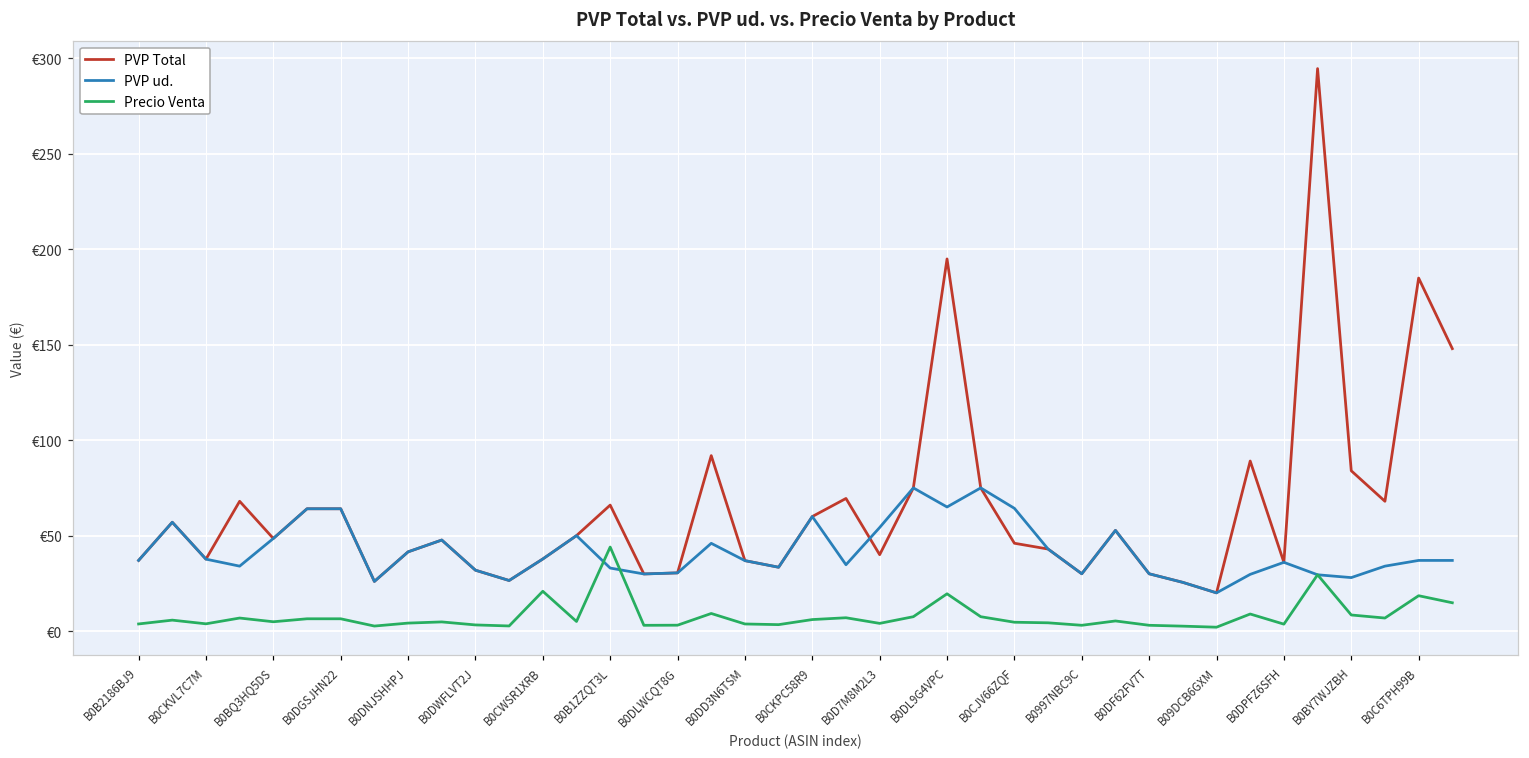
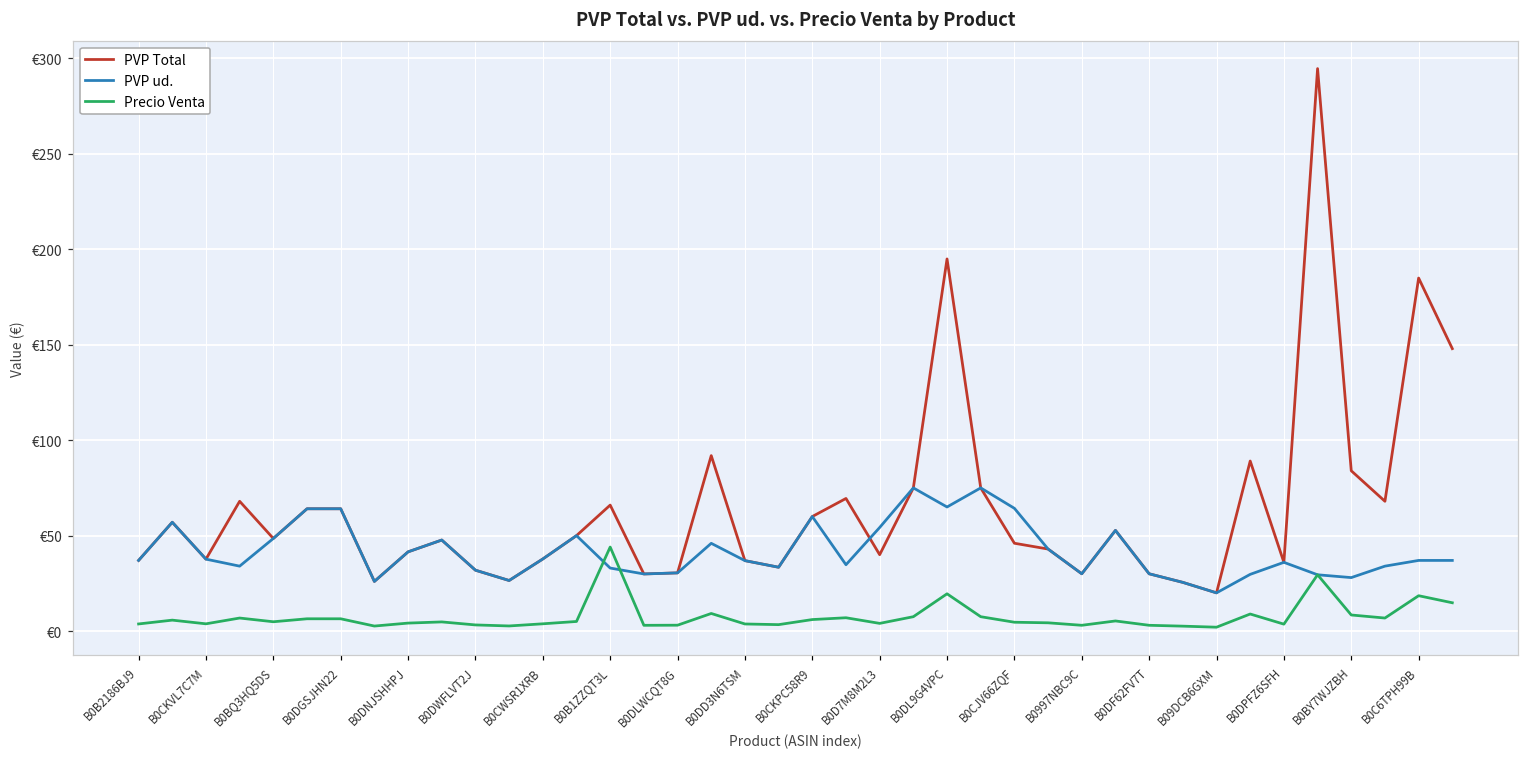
  {
    "PVP Total": {
      "B0B1ZZQT3L": "€66",
      "B0D7M8M2L3": "€40",
      "B0DL9G4VPC": "€195",
      "B0CJV66ZQF": "€46",
      "B0BY7WJZBH": "€84",
      "B0C6TPH99B": "€185"
    },
    "PVP ud.": {
      "B0B1ZZQT3L": "€33",
      "B0D7M8M2L3": "€54",
      "B0DL9G4VPC": "€65",
      "B0CJV66ZQF": "€64",
      "B0BY7WJZBH": "€28",
      "B0C6TPH99B": "€37"
    },
    "Precio Venta": {
      "B0B2186BJ9": "€4",
      "B0CKVL7C7M": "€4",
      "B0BQ3HQ5DS": "€5",
      "B0DGSJHN22": "€6",
      "B0DNJSHHPJ": "€4",
      "B0DWFLVT2J": "€3",
-     "B0CWSR1XRB": "€21",
+     "B0CWSR1XRB": "€4",
      "B0B1ZZQT3L": "€44",
      "B0DLWCQT8G": "€3",
      "B0DD3N6TSM": "€4",
      "B0CKPC58R9": "€6",
      "B0D7M8M2L3": "€4",
      "B0DL9G4VPC": "€20",
      "B0CJV66ZQF": "€5",
      "B0997NBC9C": "€3",
      "B0DF62FV7T": "€3",
      "B09DCB6GXM": "€2",
      "B0DPFZ6SFH": "€4",
      "B0BY7WJZBH": "€8",
      "B0C6TPH99B": "€19"
    }
  }
